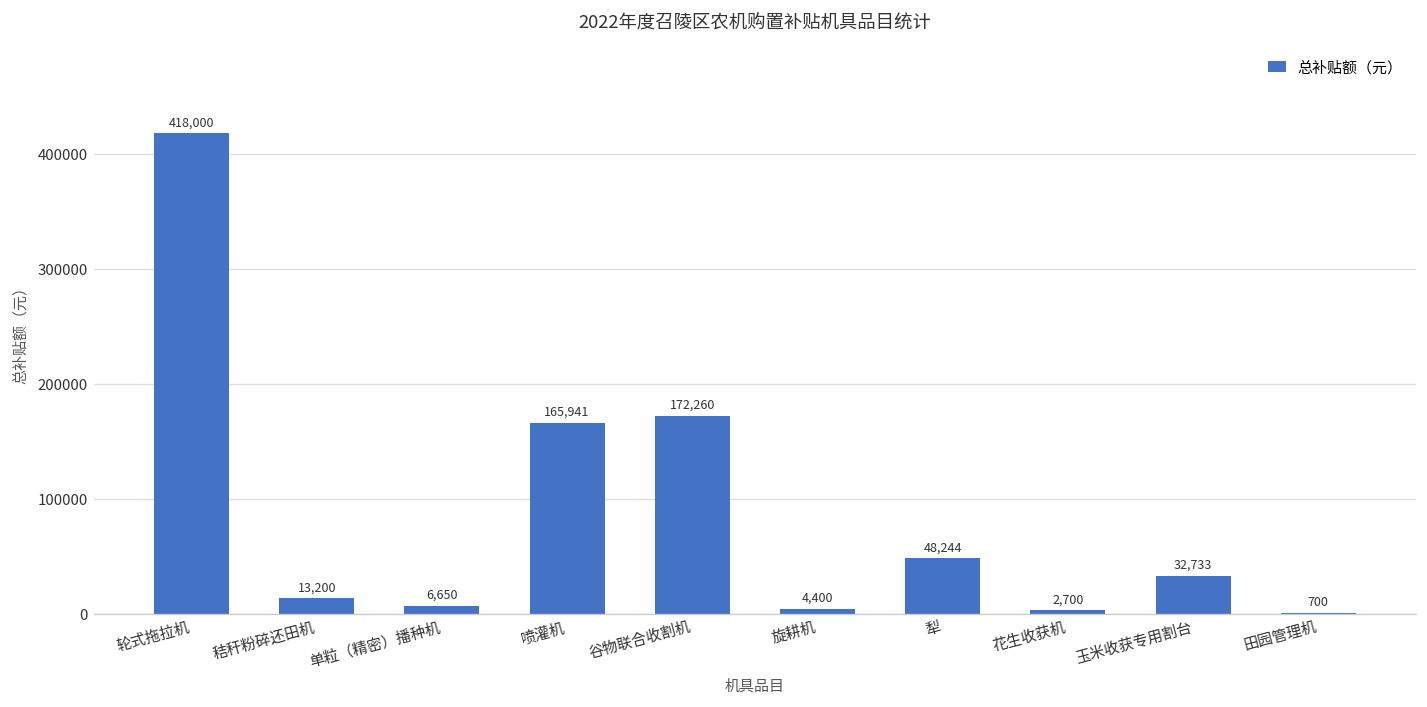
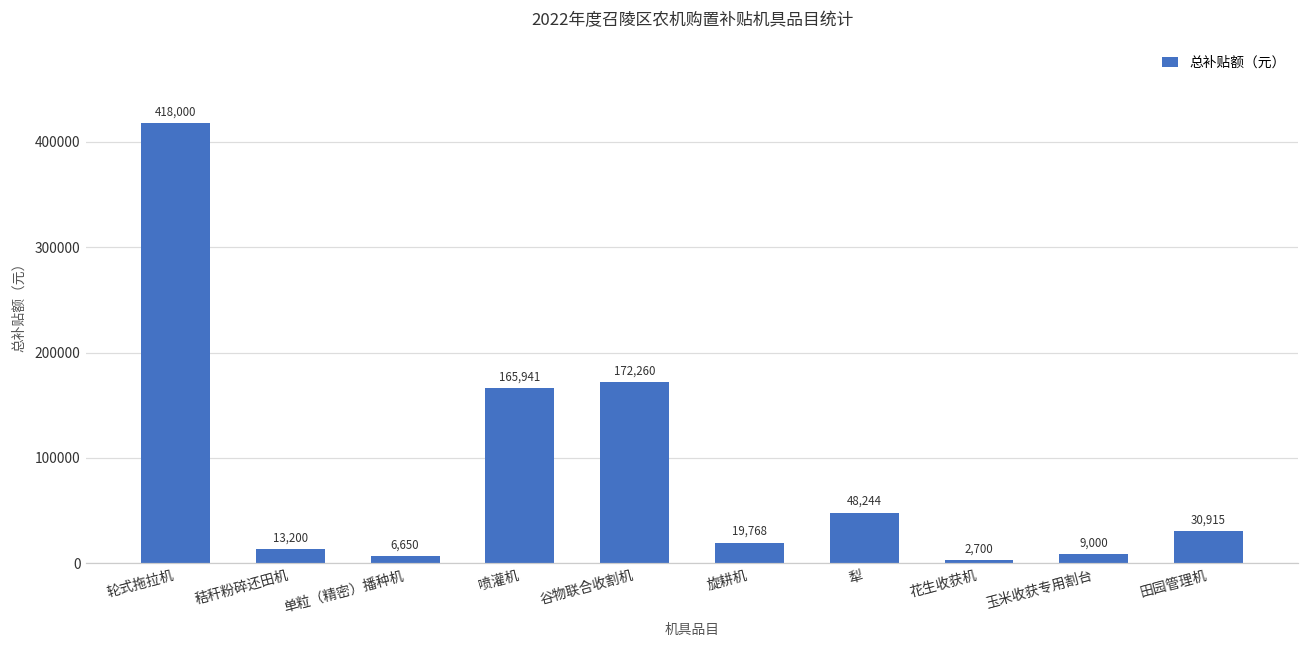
  {
    "轮式拖拉机": "418,000",
    "秸秆粉碎还田机": "13,200",
    "单粒（精密）播种机": "6,650",
    "喷灌机": "165,941",
    "谷物联合收割机": "172,260",
-   "旋耕机": "4,400",
+   "旋耕机": "19,768",
    "犁": "48,244",
    "花生收获机": "2,700",
-   "玉米收获专用割台": "32,733",
-   "田园管理机": "700"
+   "玉米收获专用割台": "9,000",
+   "田园管理机": "30,915"
  }
